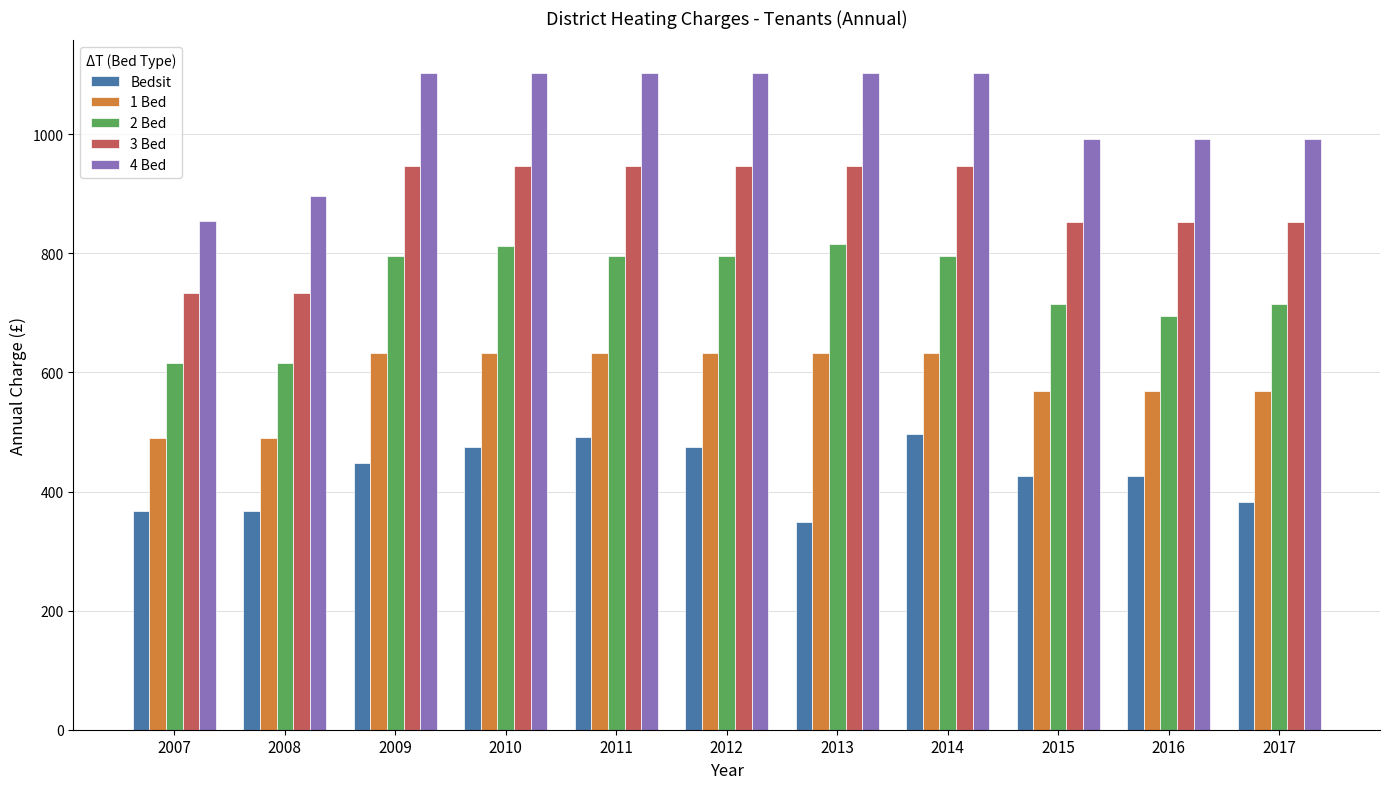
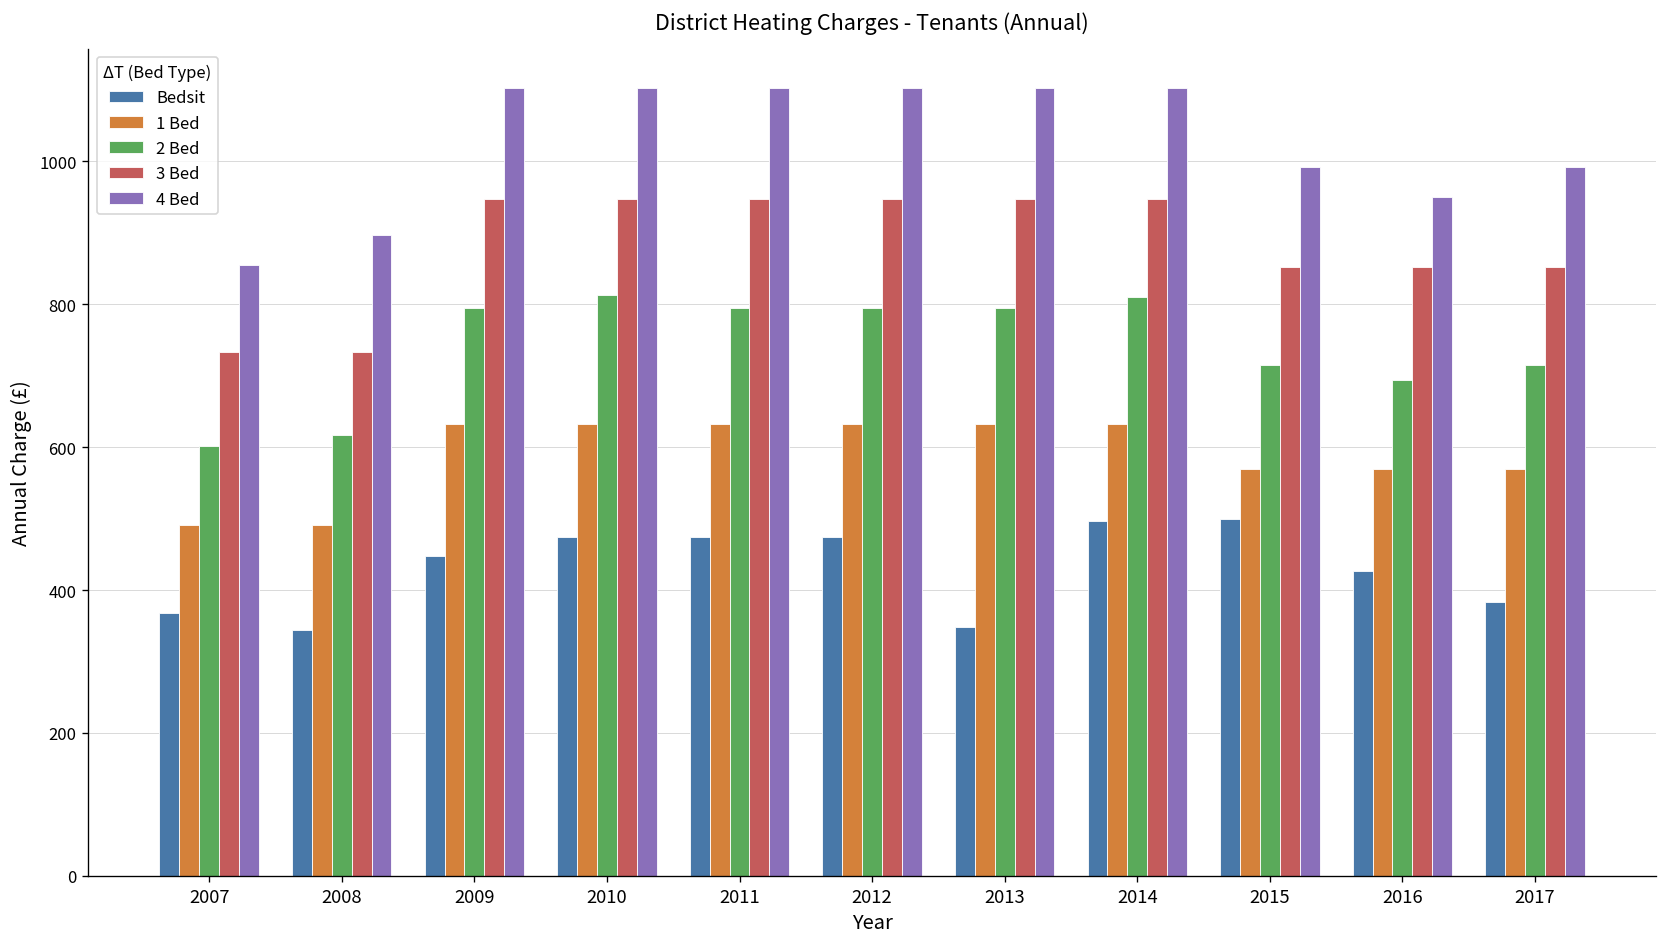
  {
    "Bedsit": {
      "2007": 370,
-     "2008": 370,
+     "2008": 340,
      "2009": 450,
      "2010": 470,
-     "2011": 490,
+     "2011": 470,
      "2012": 470,
      "2013": 350,
      "2014": 500,
-     "2015": 430,
+     "2015": 500,
      "2016": 430,
      "2017": 380
    },
    "2 Bed": {
-     "2007": 620,
+     "2007": 600,
      "2008": 620,
      "2009": 800,
      "2010": 810,
      "2011": 800,
      "2012": 800,
-     "2013": 820,
-     "2014": 800,
+     "2013": 800,
+     "2014": 810,
      "2015": 720,
      "2016": 690,
      "2017": 720
    },
    "4 Bed": {
      "2007": 860,
      "2008": 900,
      "2009": 1100,
      "2010": 1100,
      "2011": 1100,
      "2012": 1100,
      "2013": 1100,
      "2014": 1100,
      "2015": 990,
-     "2016": 990,
+     "2016": 950,
      "2017": 990
    }
  }
